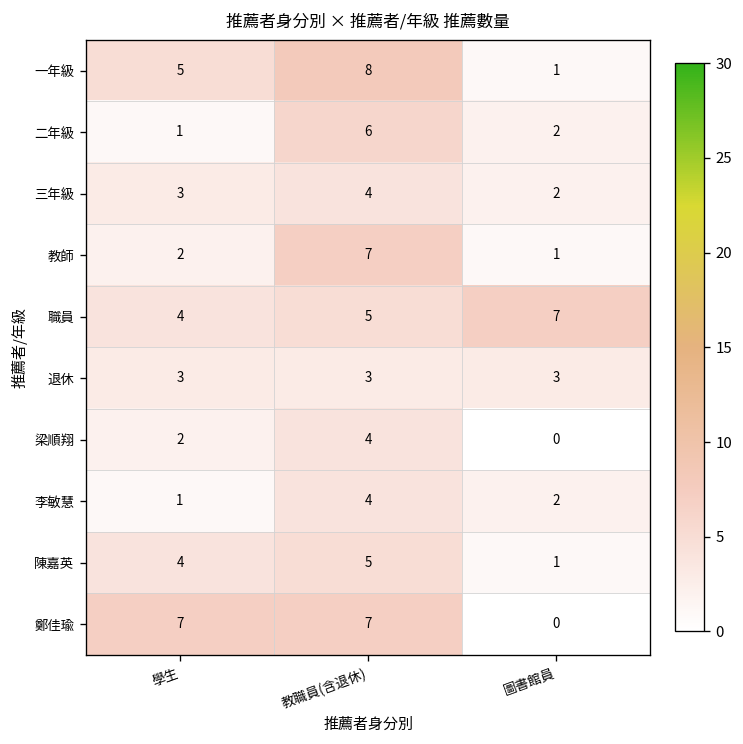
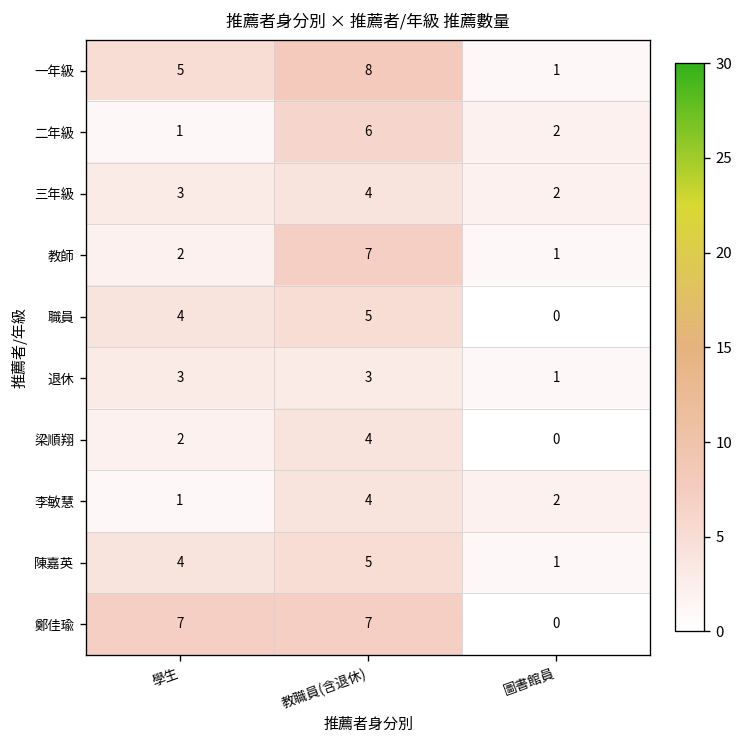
  {
    "一年級": {
      "學生": 5,
      "教職員(含退休)": 8,
      "圖書館員": 1
    },
    "二年級": {
      "學生": 1,
      "教職員(含退休)": 6,
      "圖書館員": 2
    },
    "三年級": {
      "學生": 3,
      "教職員(含退休)": 4,
      "圖書館員": 2
    },
    "教師": {
      "學生": 2,
      "教職員(含退休)": 7,
      "圖書館員": 1
    },
    "職員": {
      "學生": 4,
      "教職員(含退休)": 5,
-     "圖書館員": 7
+     "圖書館員": 0
    },
    "退休": {
      "學生": 3,
      "教職員(含退休)": 3,
-     "圖書館員": 3
+     "圖書館員": 1
    },
    "梁順翔": {
      "學生": 2,
      "教職員(含退休)": 4,
      "圖書館員": 0
    },
    "李敏慧": {
      "學生": 1,
      "教職員(含退休)": 4,
      "圖書館員": 2
    },
    "陳嘉英": {
      "學生": 4,
      "教職員(含退休)": 5,
      "圖書館員": 1
    },
    "鄭佳瑜": {
      "學生": 7,
      "教職員(含退休)": 7,
      "圖書館員": 0
    }
  }
